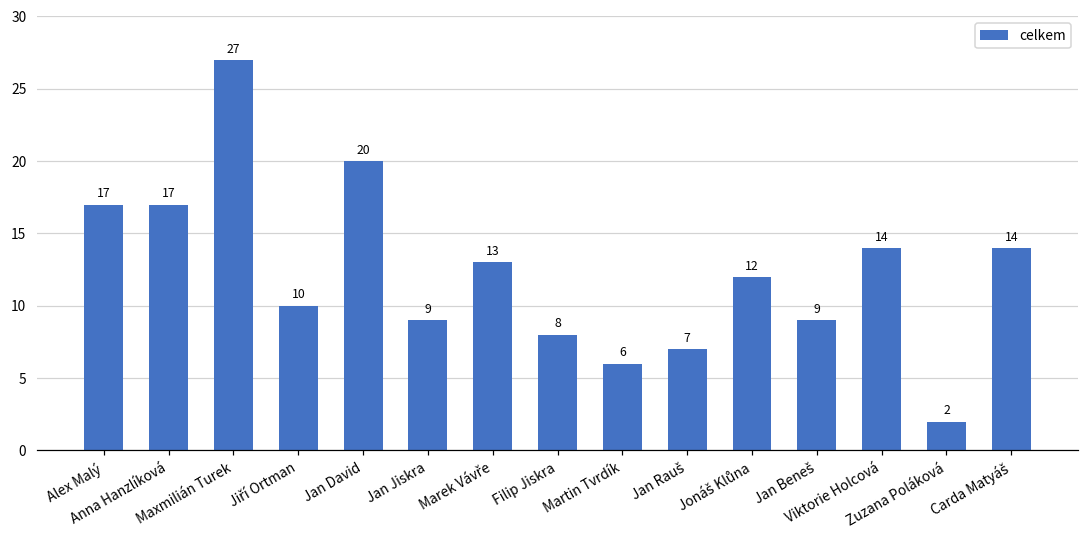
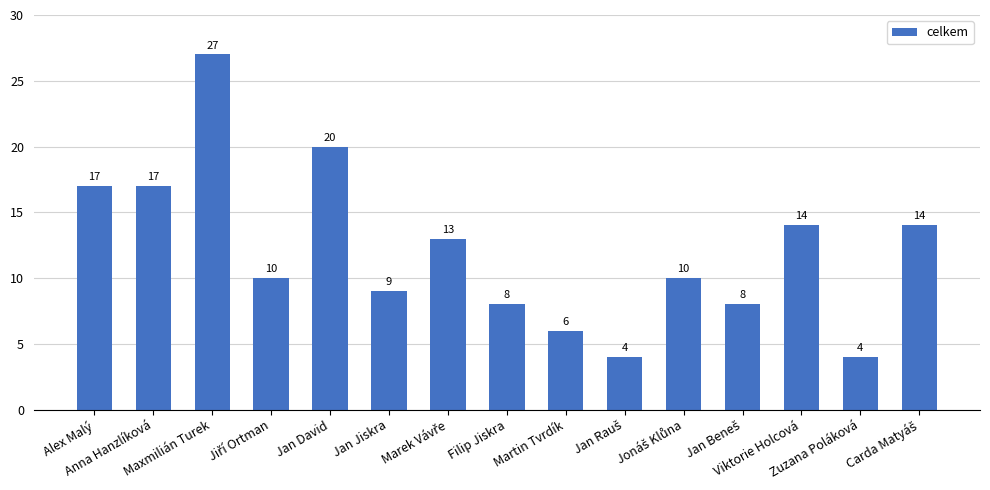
  {
    "Alex Malý": 17,
    "Anna Hanzlíková": 17,
    "Maxmilián Turek": 27,
    "Jiří Ortman": 10,
    "Jan David": 20,
    "Jan Jiskra": 9,
    "Marek Vávře": 13,
    "Filip Jiskra": 8,
    "Martin Tvrdík": 6,
-   "Jan Rauš": 7,
-   "Jonáš Klůna": 12,
-   "Jan Beneš": 9,
+   "Jan Rauš": 4,
+   "Jonáš Klůna": 10,
+   "Jan Beneš": 8,
    "Viktorie Holcová": 14,
-   "Zuzana Poláková": 2,
+   "Zuzana Poláková": 4,
    "Carda Matyáš": 14
  }
